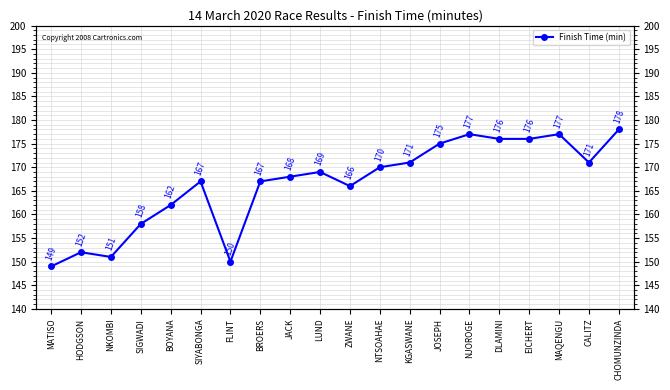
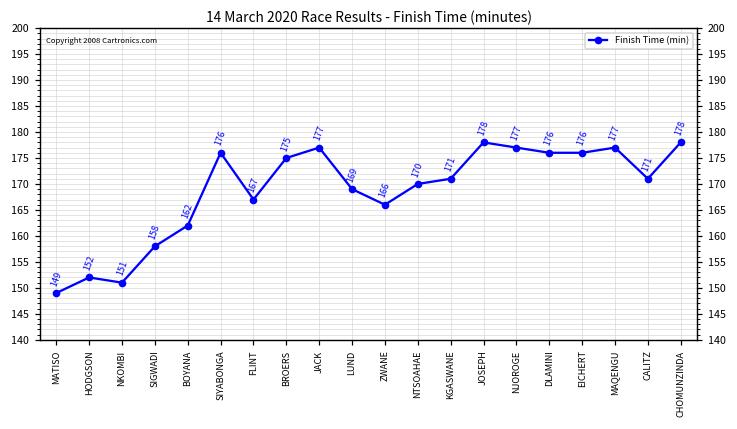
  {
    "MATISO": 149,
    "HODGSON": 152,
    "NKOMBI": 151,
    "SIGWADI": 158,
    "BOYANA": 162,
-   "SIYABONGA": 167,
-   "FLINT": 150,
-   "BROERS": 167,
-   "JACK": 168,
+   "SIYABONGA": 176,
+   "FLINT": 167,
+   "BROERS": 175,
+   "JACK": 177,
    "LUND": 169,
    "ZWANE": 166,
    "NTSOAHAE": 170,
    "KGASWANE": 171,
-   "JOSEPH": 175,
+   "JOSEPH": 178,
    "NJOROGE": 177,
    "DLAMINI": 176,
    "EICHERT": 176,
    "MAQENGU": 177,
    "CALITZ": 171,
    "CHOMUNZINDA": 178
  }
